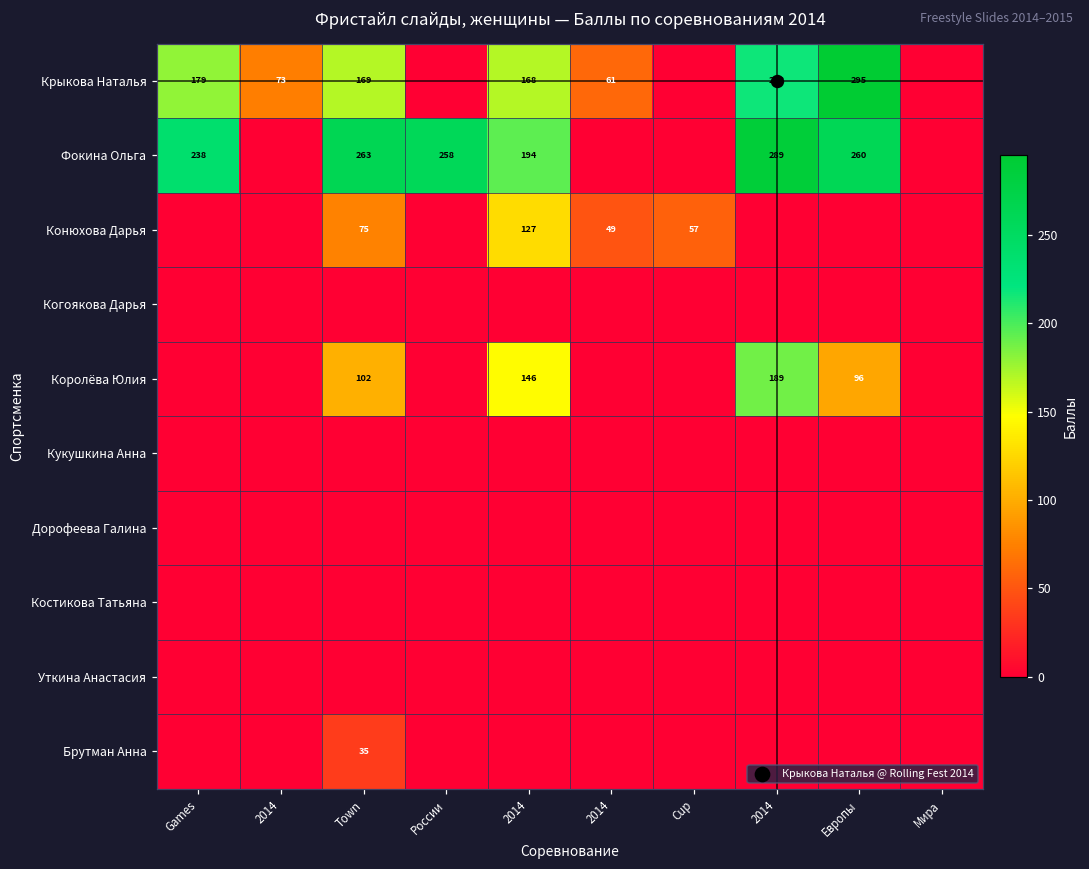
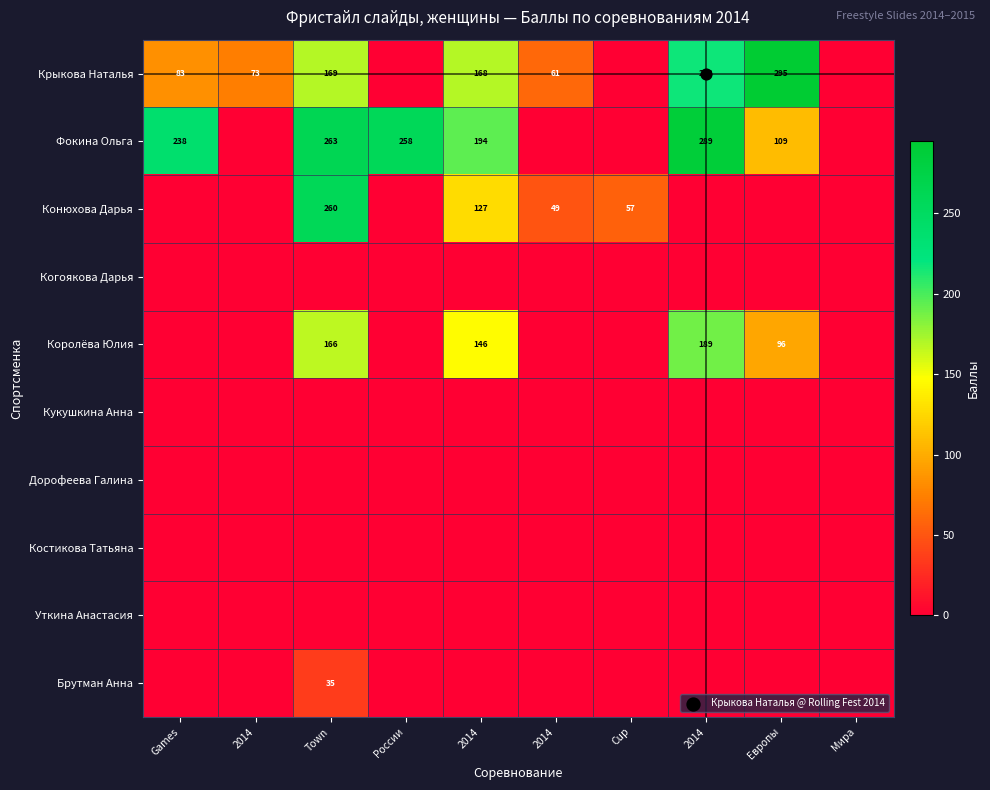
  {
    "Крыкова Наталья": {
-     "Games": 179,
+     "Games": 83,
      "Town": 169,
      "Европы": 295
    },
    "Фокина Ольга": {
      "Games": 238,
      "Town": 263,
      "России": 258,
-     "Европы": 260
+     "Европы": 109
    },
    "Конюхова Дарья": {
-     "Town": 75,
+     "Town": 260,
      "Cup": 57
    },
    "Королёва Юлия": {
-     "Town": 102,
+     "Town": 166,
      "Европы": 96
    },
    "Брутман Анна": {
      "Town": 35
    }
  }
